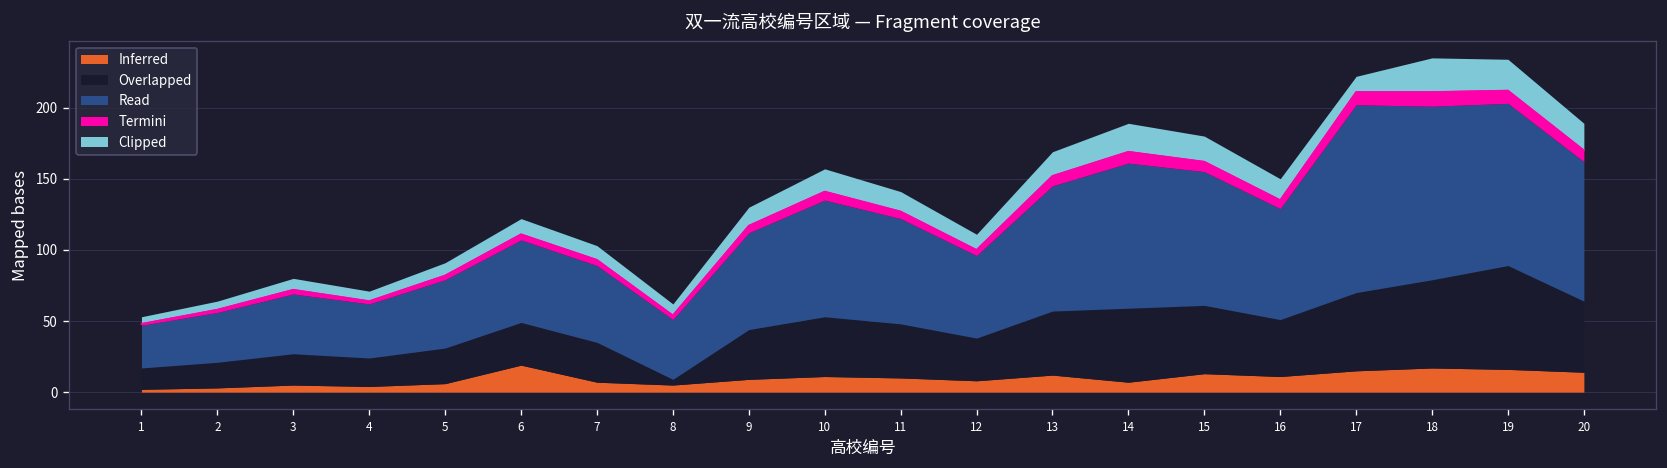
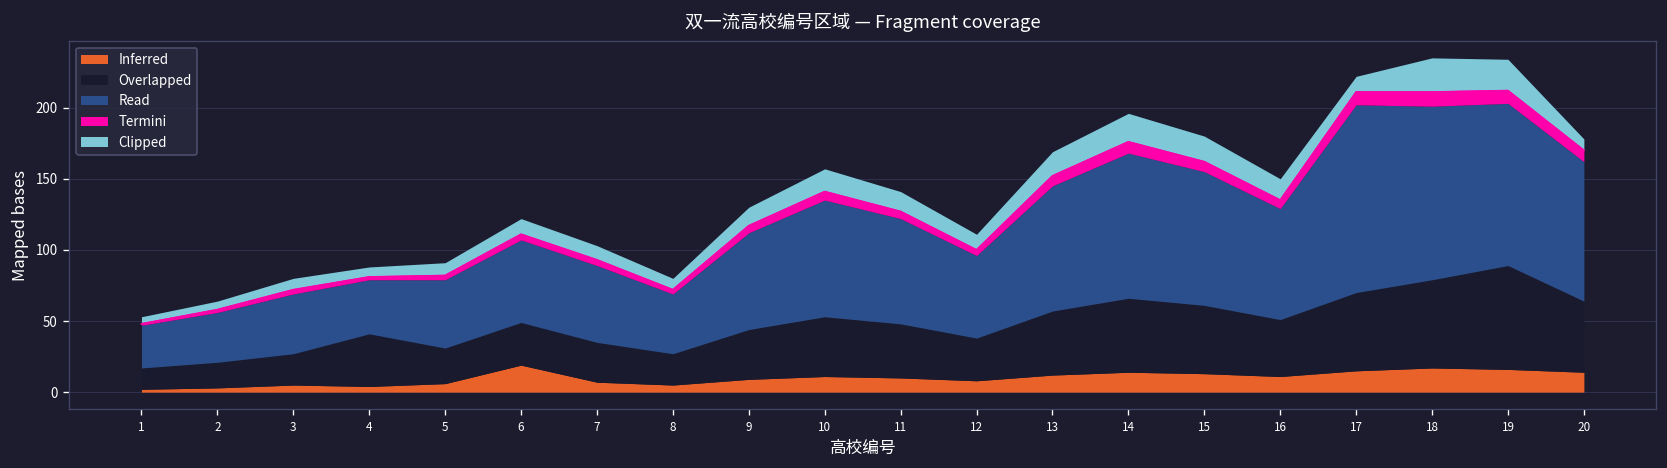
  {
    "Termini": {
      "3": 72,
      "5": 82,
      "6": 111,
      "7": 93,
      "9": 117,
      "10": 141,
      "11": 127,
      "12": 100,
      "13": 152,
      "15": 162,
      "16": 135,
      "17": 211,
      "18": 211,
      "19": 212,
      "20": 170
    },
    "Inferred": {
-     "14": 7
+     "14": 14
    },
    "Overlapped": {
-     "4": 20,
-     "8": 4
+     "4": 37,
+     "8": 22
    },
    "Clipped": {
      "1": 5,
      "2": 6,
      "3": 8,
      "4": 7,
      "5": 9,
      "6": 11,
      "7": 10,
      "8": 8,
      "9": 13,
      "10": 16,
      "11": 14,
      "12": 11,
      "13": 17,
      "14": 20,
      "15": 18,
      "16": 15,
      "17": 11,
      "18": 24,
      "19": 22,
-     "20": 19
+     "20": 8
    }
  }
